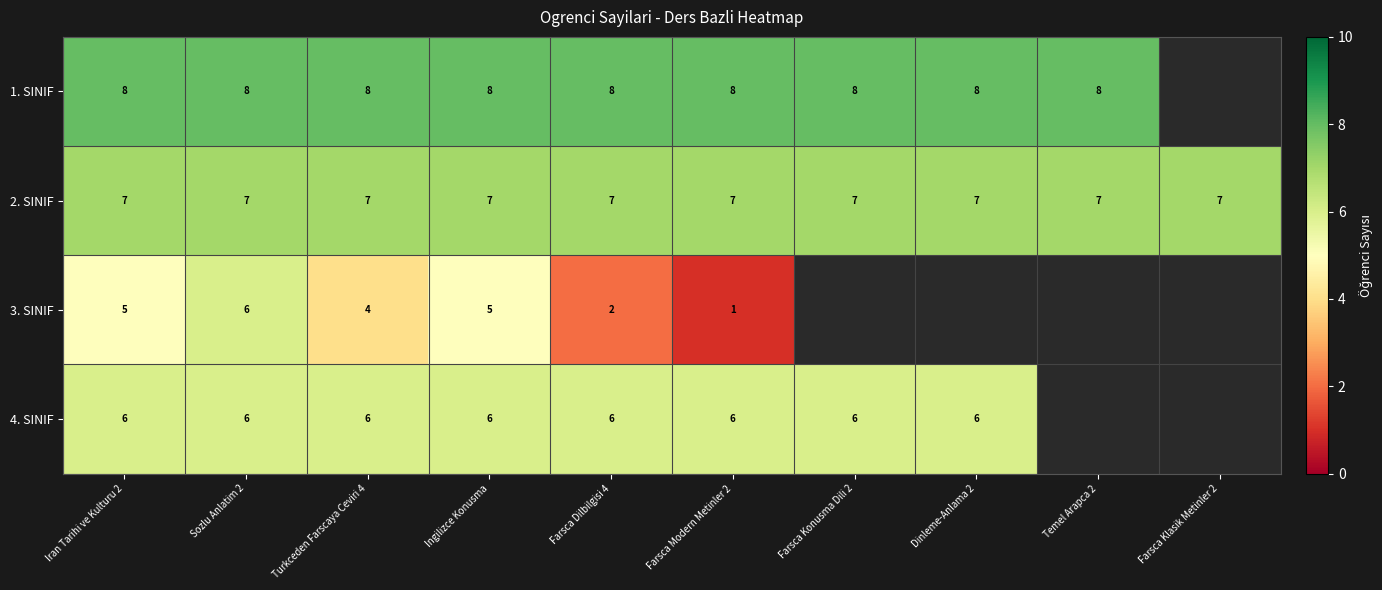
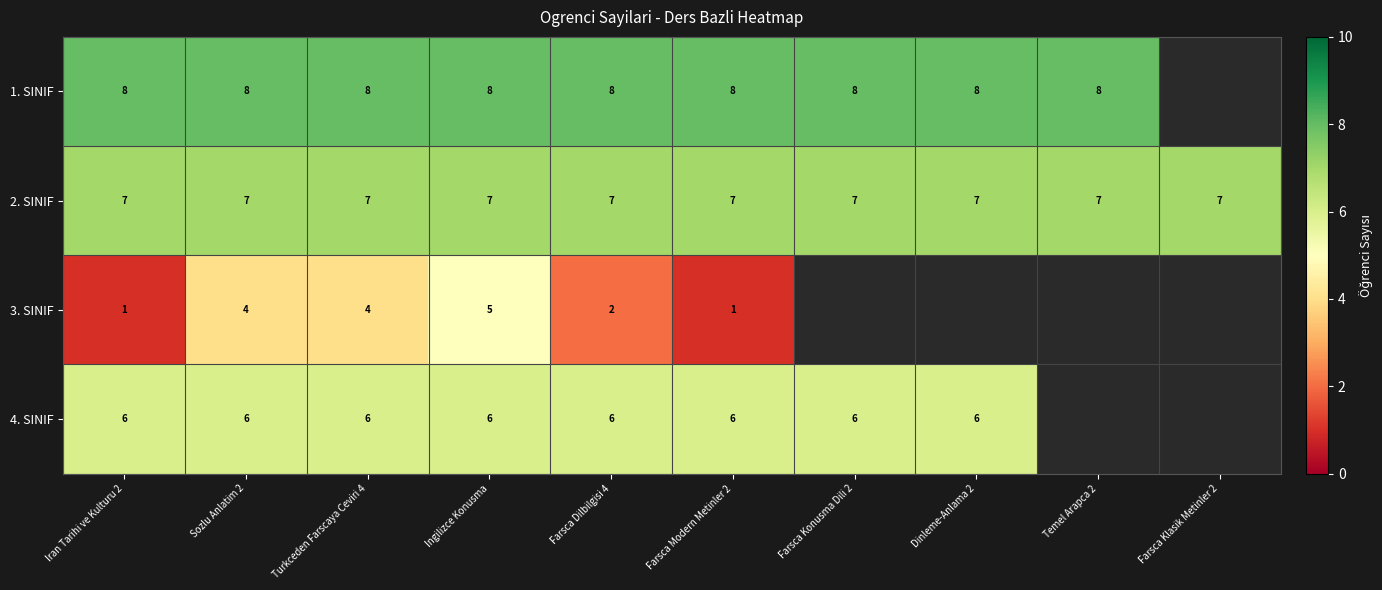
  {
    "1. SINIF": {
      "Iran Tarihi ve Kulturu 2": 8,
      "Sozlu Anlatim 2": 8,
      "Turkceden Farscaya Ceviri 4": 8,
      "Ingilizce Konusma": 8,
      "Farsca Dilbilgisi 4": 8,
      "Farsca Modern Metinler 2": 8,
      "Farsca Konusma Dili 2": 8,
      "Dinleme-Anlama 2": 8,
      "Temel Arapca 2": 8
    },
    "2. SINIF": {
      "Iran Tarihi ve Kulturu 2": 7,
      "Sozlu Anlatim 2": 7,
      "Turkceden Farscaya Ceviri 4": 7,
      "Ingilizce Konusma": 7,
      "Farsca Dilbilgisi 4": 7,
      "Farsca Modern Metinler 2": 7,
      "Farsca Konusma Dili 2": 7,
      "Dinleme-Anlama 2": 7,
      "Temel Arapca 2": 7,
      "Farsca Klasik Metinler 2": 7
    },
    "3. SINIF": {
-     "Iran Tarihi ve Kulturu 2": 5,
-     "Sozlu Anlatim 2": 6,
+     "Iran Tarihi ve Kulturu 2": 1,
+     "Sozlu Anlatim 2": 4,
      "Turkceden Farscaya Ceviri 4": 4,
      "Ingilizce Konusma": 5,
      "Farsca Dilbilgisi 4": 2,
      "Farsca Modern Metinler 2": 1
    },
    "4. SINIF": {
      "Iran Tarihi ve Kulturu 2": 6,
      "Sozlu Anlatim 2": 6,
      "Turkceden Farscaya Ceviri 4": 6,
      "Ingilizce Konusma": 6,
      "Farsca Dilbilgisi 4": 6,
      "Farsca Modern Metinler 2": 6,
      "Farsca Konusma Dili 2": 6,
      "Dinleme-Anlama 2": 6
    }
  }
